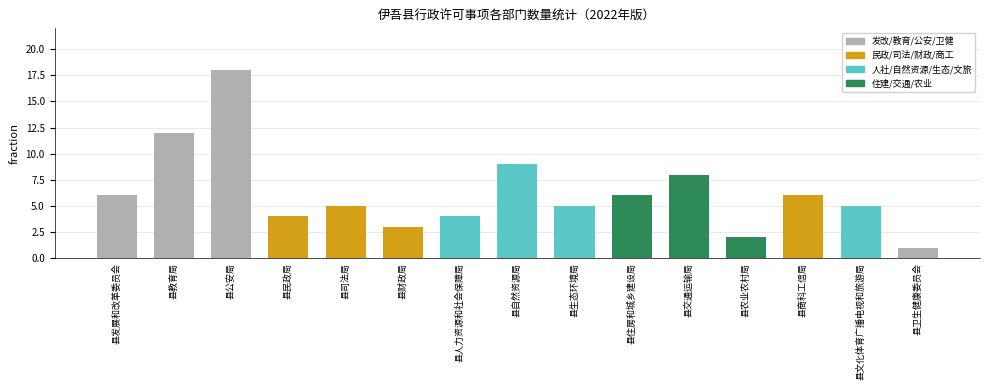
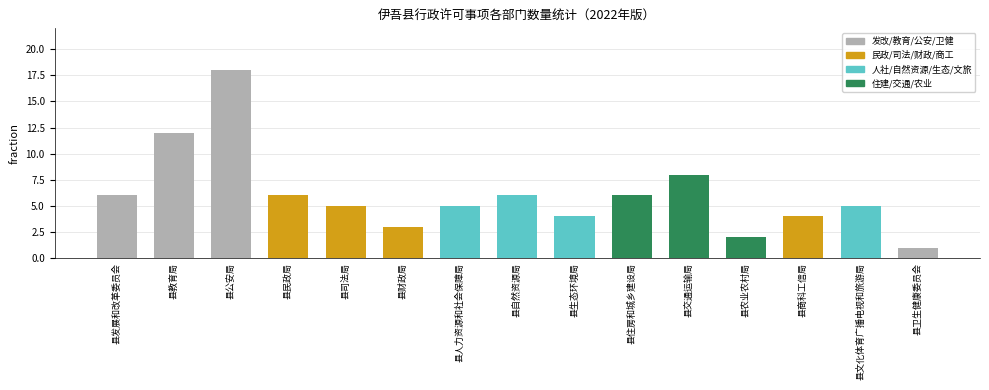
  {
    "县发展和改革委员会": 6,
    "县教育局": 12,
    "县公安局": 18,
-   "县民政局": 4,
+   "县民政局": 6,
    "县司法局": 5,
    "县财政局": 3,
-   "县人力资源和社会保障局": 4,
-   "县自然资源局": 9,
-   "县生态环境局": 5,
+   "县人力资源和社会保障局": 5,
+   "县自然资源局": 6,
+   "县生态环境局": 4,
    "县住房和城乡建设局": 6,
    "县交通运输局": 8,
    "县农业农村局": 2,
-   "县商科工信局": 6,
+   "县商科工信局": 4,
    "县文化体育广播电视和旅游局": 5,
    "县卫生健康委员会": 1
  }
